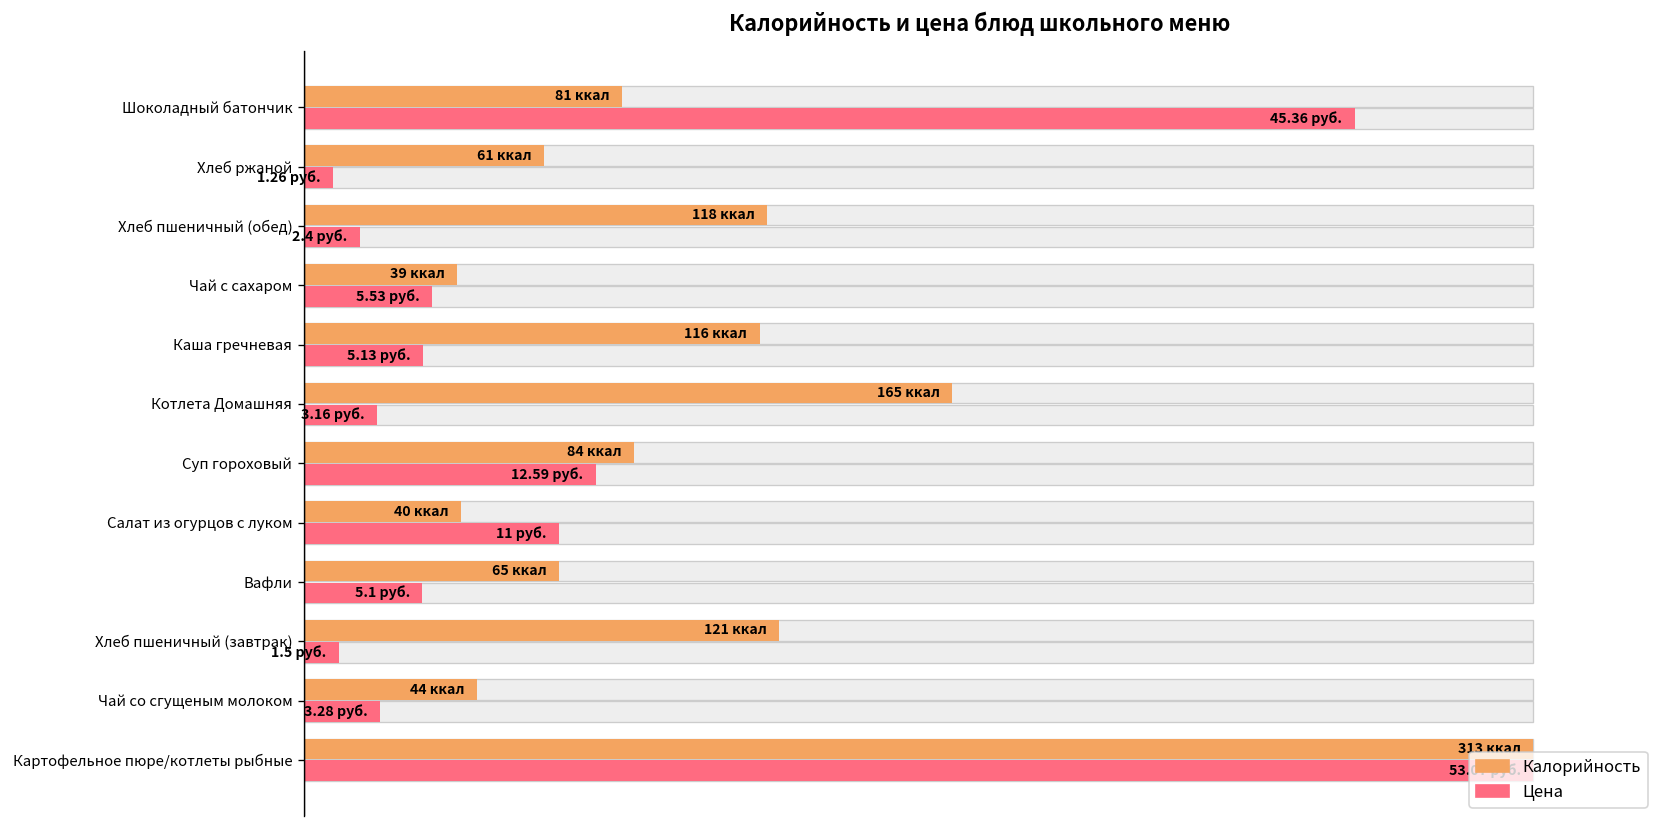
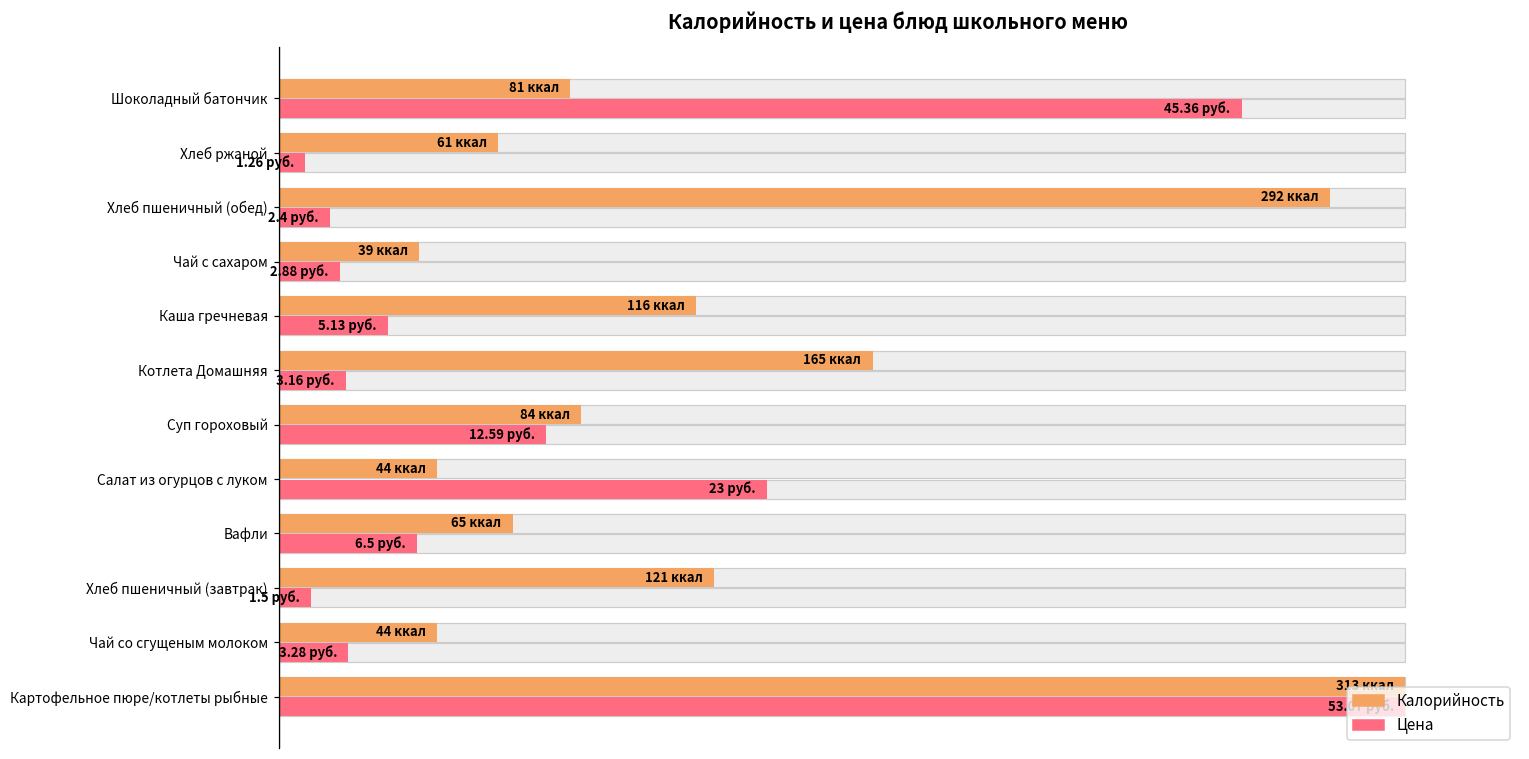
  {
    "Калорийность": {
-     "Хлеб пшеничный (обед)": 118,
-     "Салат из огурцов с луком": 40
+     "Хлеб пшеничный (обед)": 292,
+     "Салат из огурцов с луком": 44
    },
    "Цена": {
-     "Чай с сахаром": 5.53,
-     "Салат из огурцов с луком": 11,
-     "Вафли": 5.1
+     "Чай с сахаром": 2.88,
+     "Салат из огурцов с луком": 23,
+     "Вафли": 6.5
    }
  }
